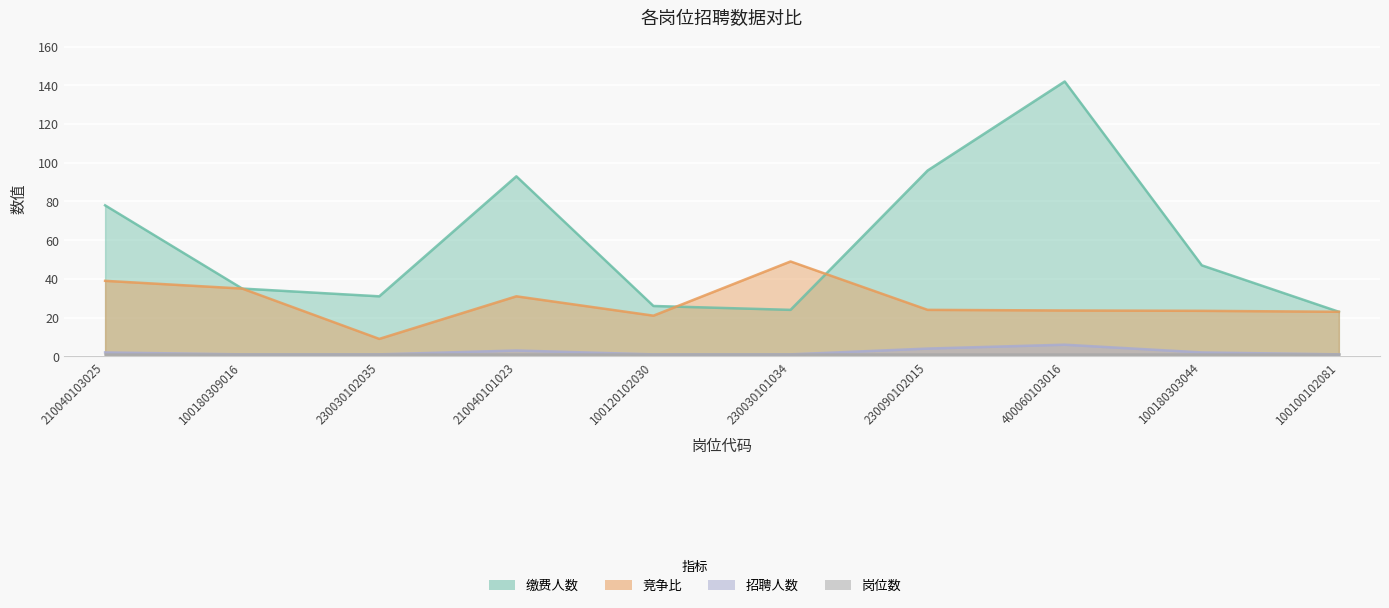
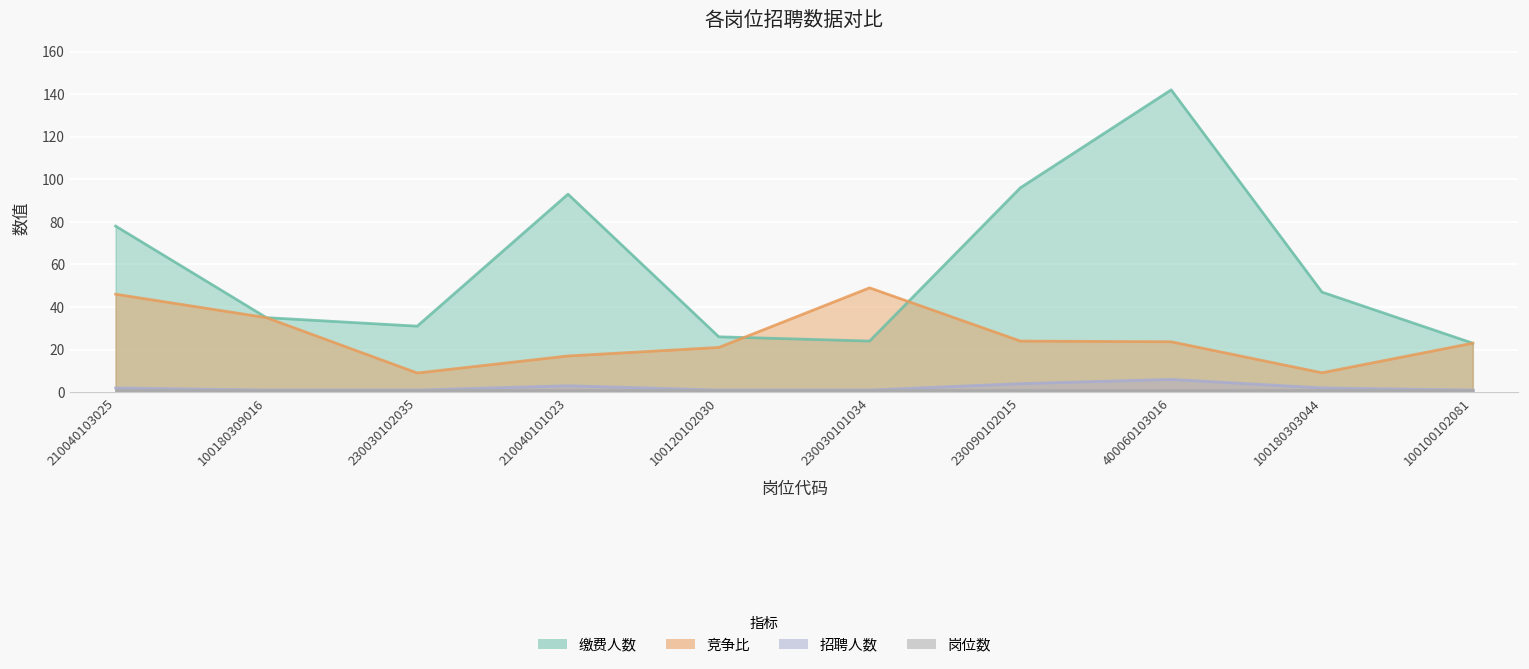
  {
    "竞争比": {
-     "210040103025": 39,
+     "210040103025": 46,
      "230030102035": 9,
-     "210040101023": 31,
+     "210040101023": 17,
      "100120102030": 21,
      "230030101034": 49,
      "230090102015": 24,
      "400060103016": 24,
-     "100180303044": 24
+     "100180303044": 9
    }
  }
